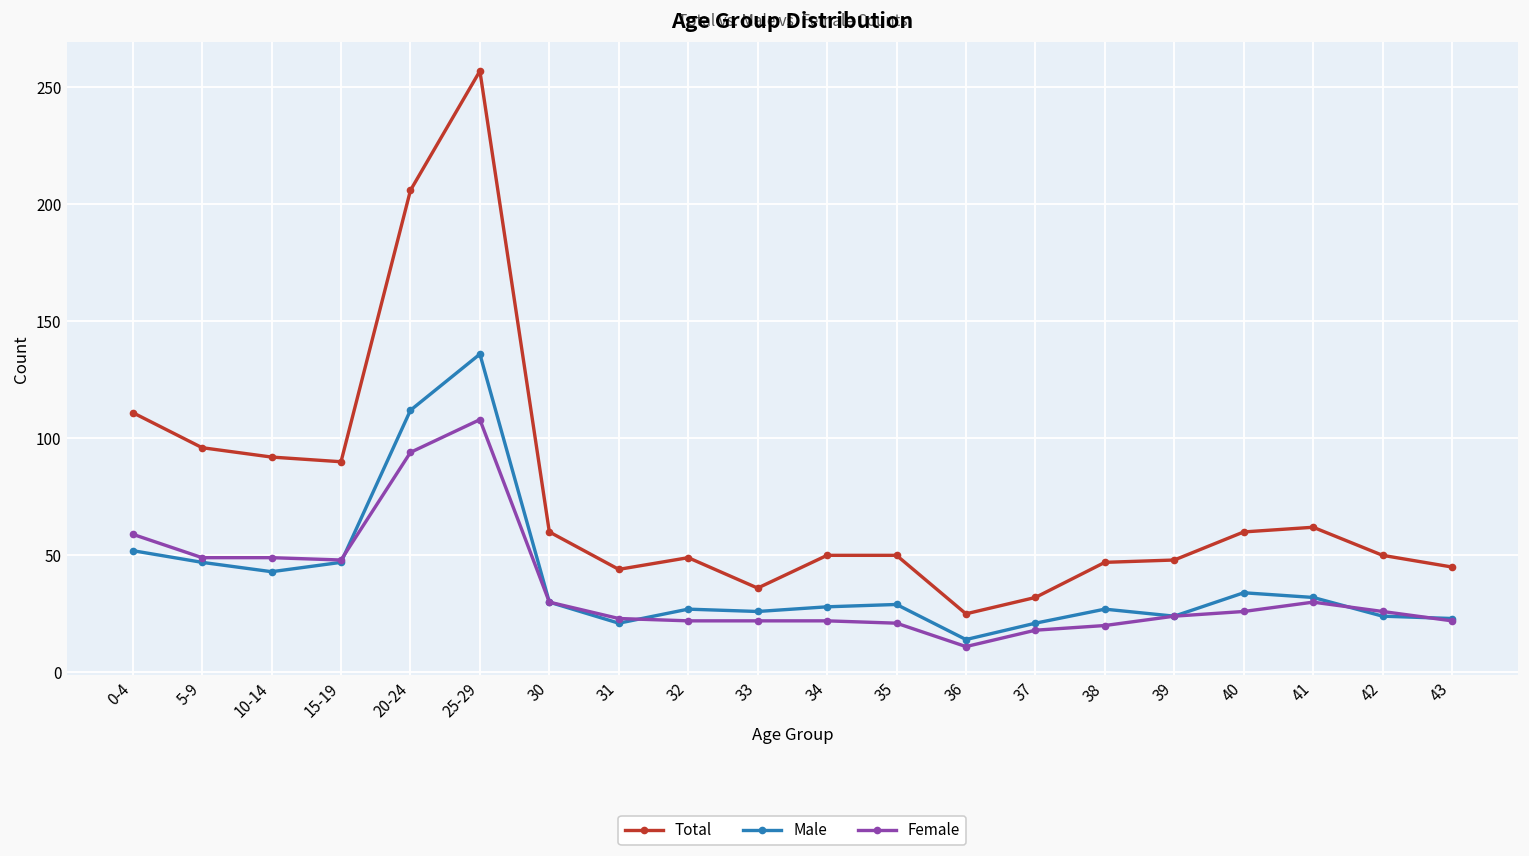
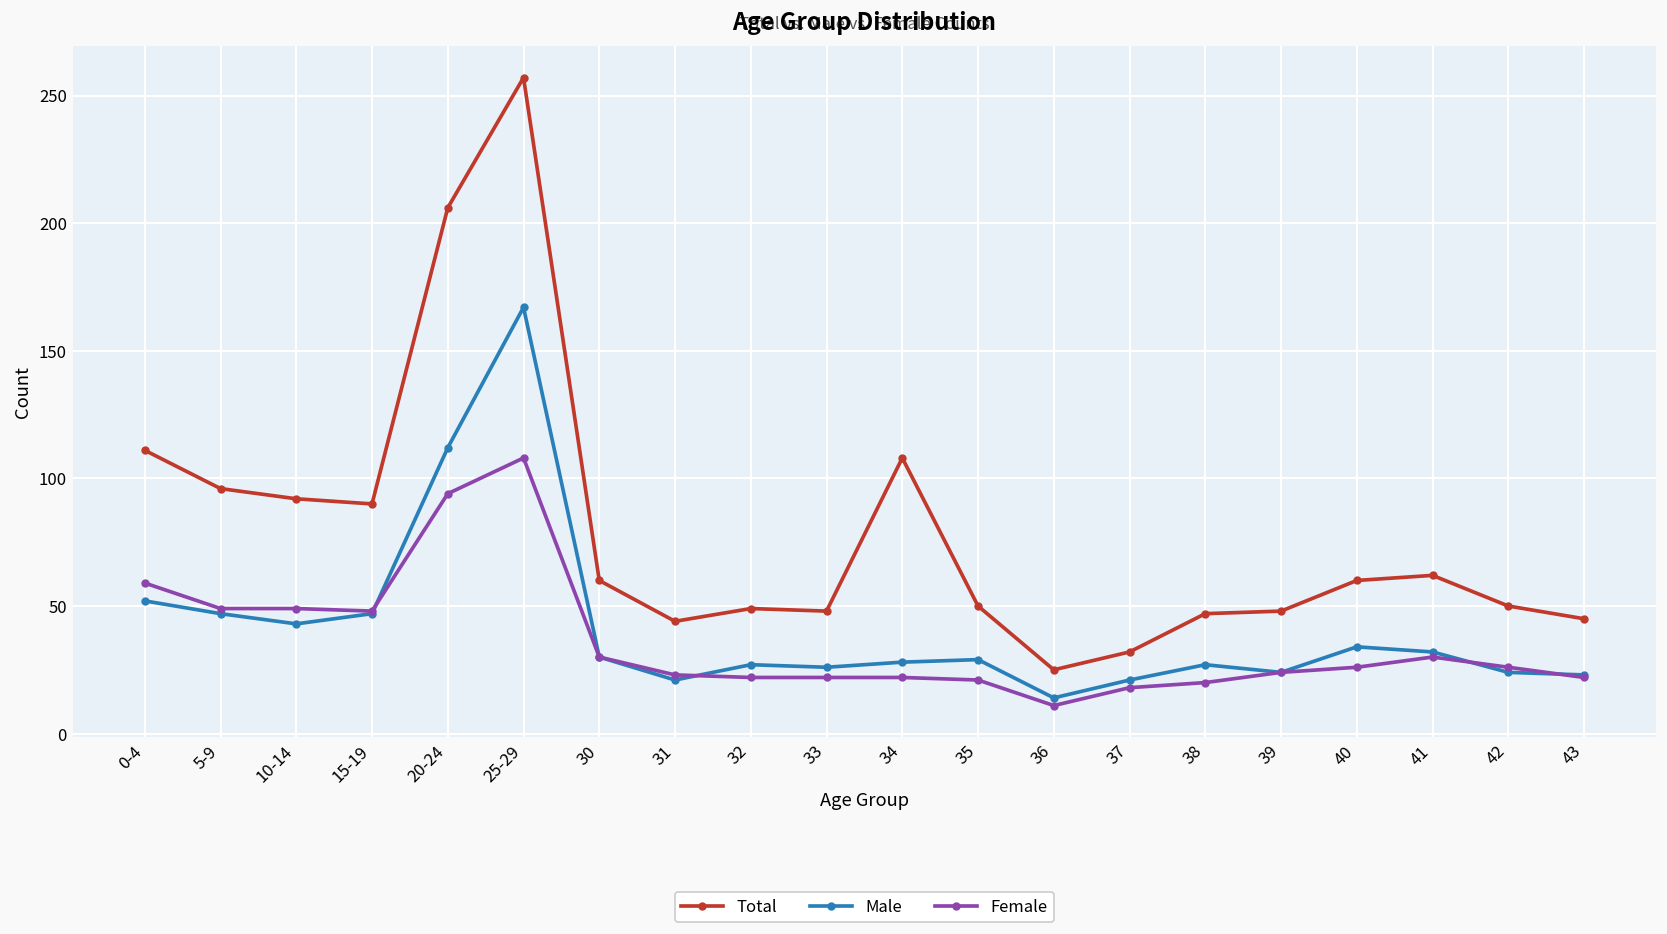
  {
    "Total": {
      "0-4": 111,
      "5-9": 96,
      "10-14": 92,
      "15-19": 90,
      "20-24": 206,
      "25-29": 257,
      "30": 60,
      "31": 44,
      "32": 49,
-     "33": 36,
-     "34": 50,
+     "33": 48,
+     "34": 108,
      "35": 50,
      "36": 25,
      "37": 32,
      "38": 47,
      "39": 48,
      "40": 60,
      "41": 62,
      "42": 50,
      "43": 45
    },
    "Male": {
      "0-4": 52,
      "5-9": 47,
      "10-14": 43,
      "20-24": 112,
-     "25-29": 136,
+     "25-29": 167,
      "31": 21,
      "32": 27,
      "33": 26,
      "34": 28,
      "35": 29,
      "36": 14,
      "37": 21,
      "38": 27,
      "40": 34,
      "41": 32,
      "42": 24
    },
    "Female": {
      "0-4": 59,
      "5-9": 49,
      "10-14": 49,
      "20-24": 94,
      "25-29": 108,
      "31": 23,
      "32": 22,
      "33": 22,
      "34": 22,
      "35": 21,
      "36": 11,
      "37": 18,
      "38": 20,
      "40": 26,
      "41": 30,
      "42": 26
    }
  }
